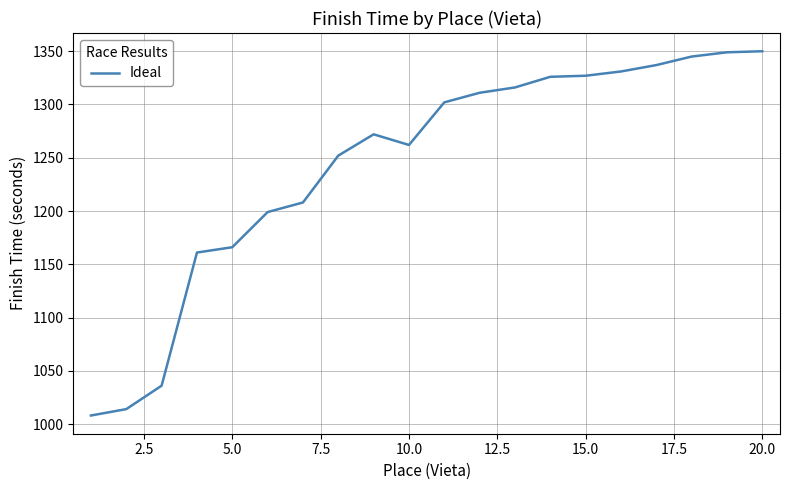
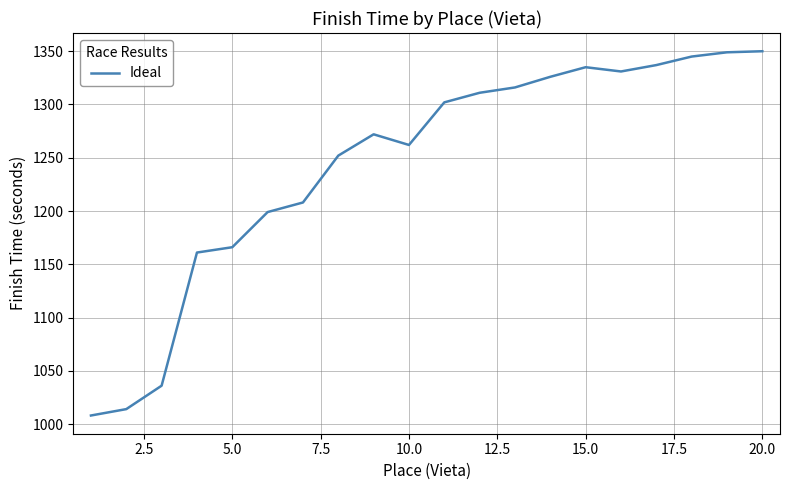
  {
    "5.0": 1166,
    "10.0": 1262,
-   "15.0": 1327,
+   "15.0": 1335,
    "20.0": 1350
  }
